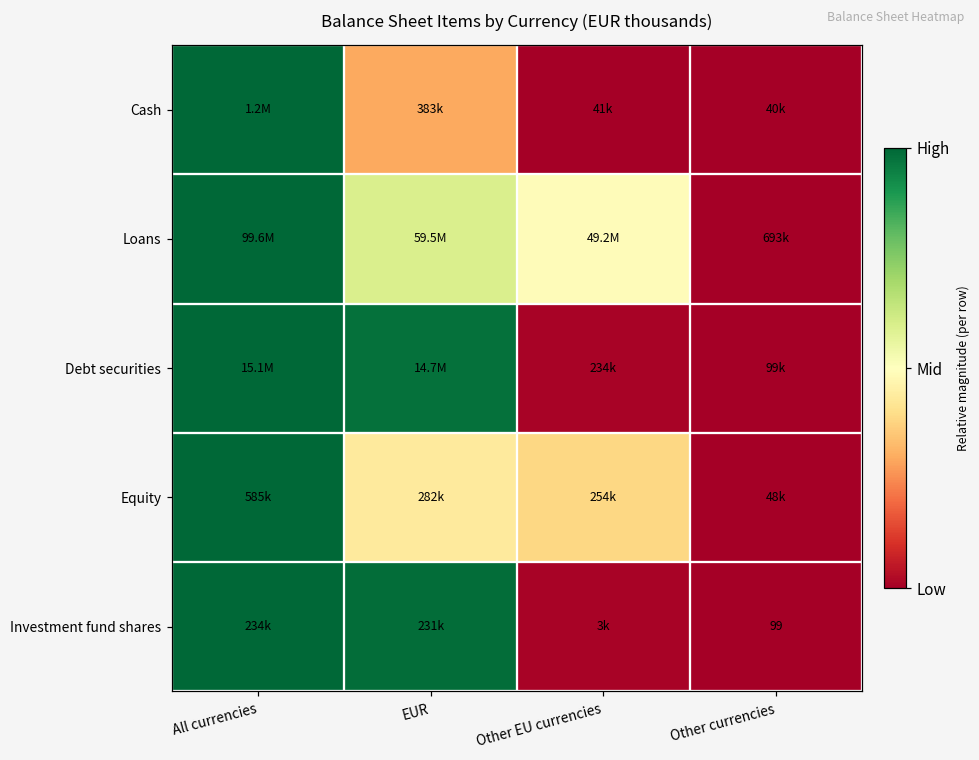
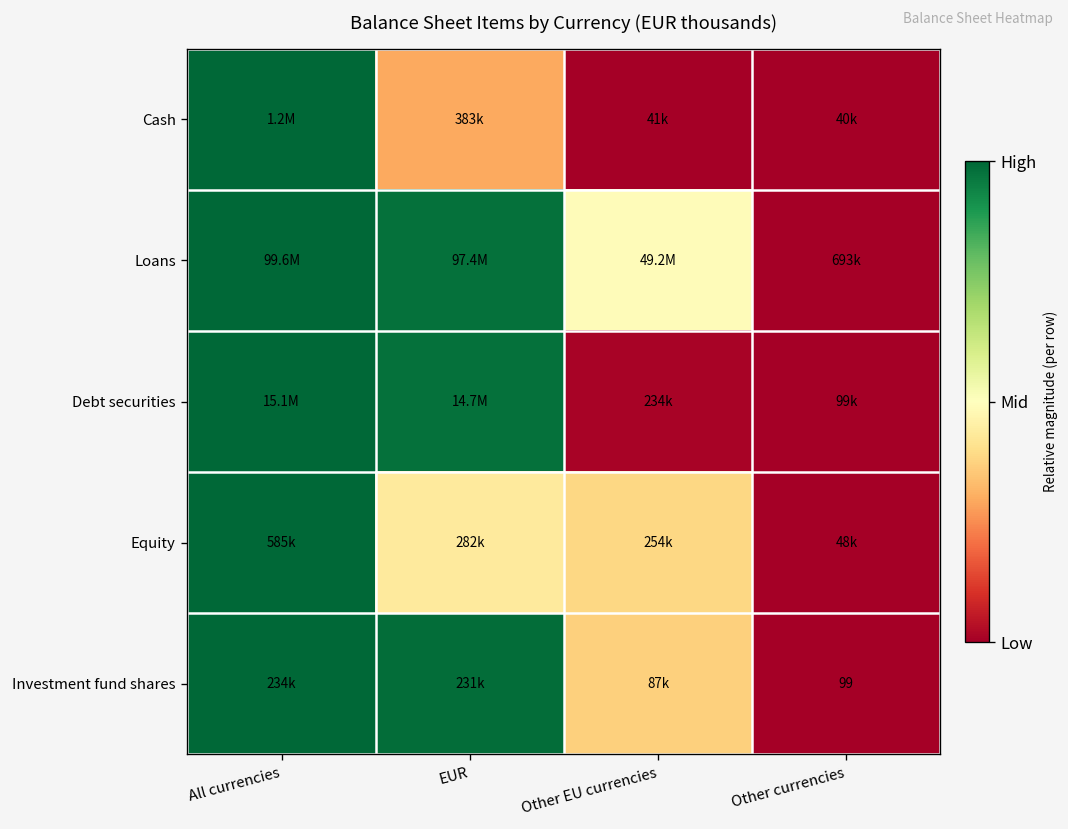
  {
    "Cash": {
      "All currencies": "1.2M",
      "EUR": "383k",
      "Other EU currencies": "41k",
      "Other currencies": "40k"
    },
    "Loans": {
      "All currencies": "99.6M",
-     "EUR": "59.5M",
+     "EUR": "97.4M",
      "Other EU currencies": "49.2M",
      "Other currencies": "693k"
    },
    "Debt securities": {
      "All currencies": "15.1M",
      "EUR": "14.7M",
      "Other EU currencies": "234k",
      "Other currencies": "99k"
    },
    "Equity": {
      "All currencies": "585k",
      "EUR": "282k",
      "Other EU currencies": "254k",
      "Other currencies": "48k"
    },
    "Investment fund shares": {
      "All currencies": "234k",
      "EUR": "231k",
-     "Other EU currencies": "3k",
+     "Other EU currencies": "87k",
      "Other currencies": "99"
    }
  }
